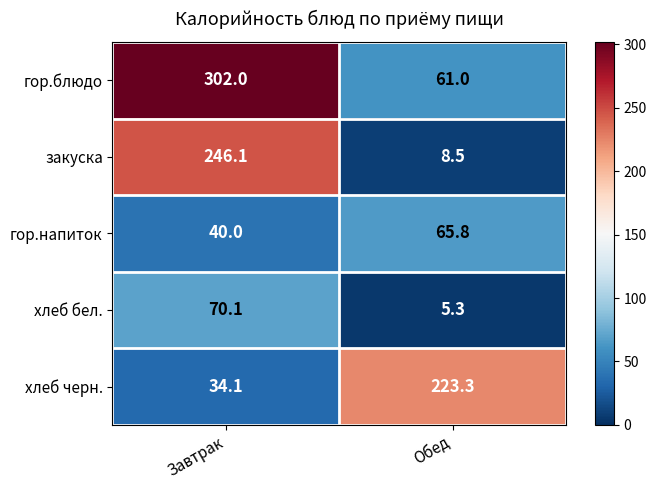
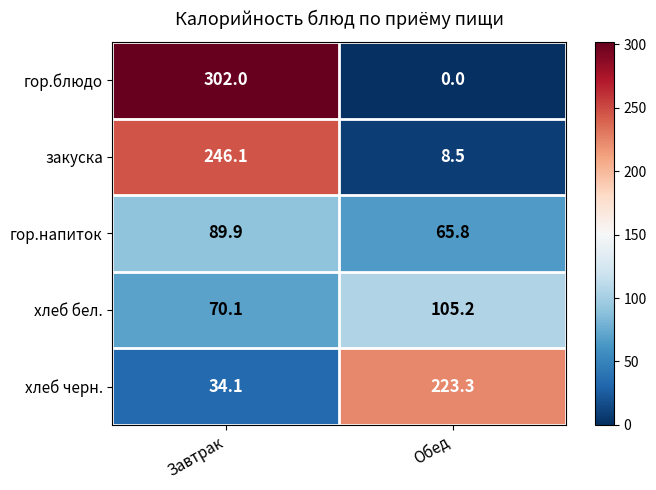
  {
    "гор.блюдо": {
      "Завтрак": 302.0,
-     "Обед": 61.0
+     "Обед": 0.0
    },
    "закуска": {
      "Завтрак": 246.1,
      "Обед": 8.5
    },
    "гор.напиток": {
-     "Завтрак": 40.0,
+     "Завтрак": 89.9,
      "Обед": 65.8
    },
    "хлеб бел.": {
      "Завтрак": 70.1,
-     "Обед": 5.3
+     "Обед": 105.2
    },
    "хлеб черн.": {
      "Завтрак": 34.1,
      "Обед": 223.3
    }
  }
